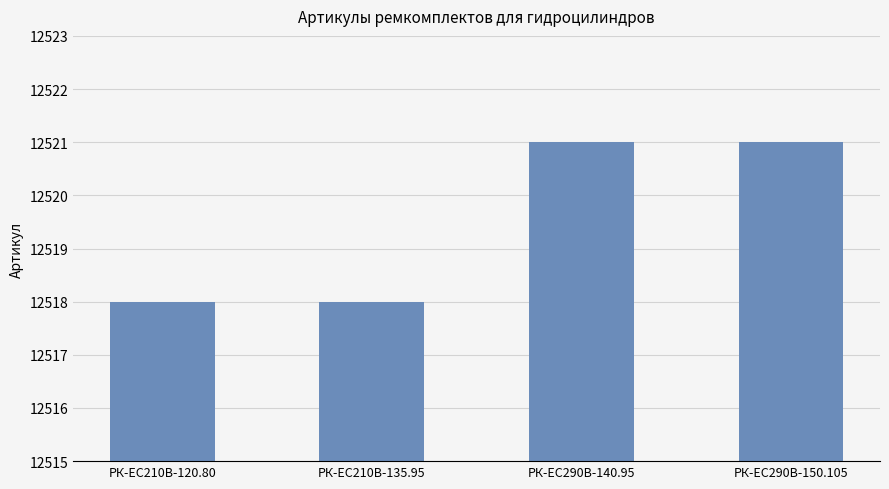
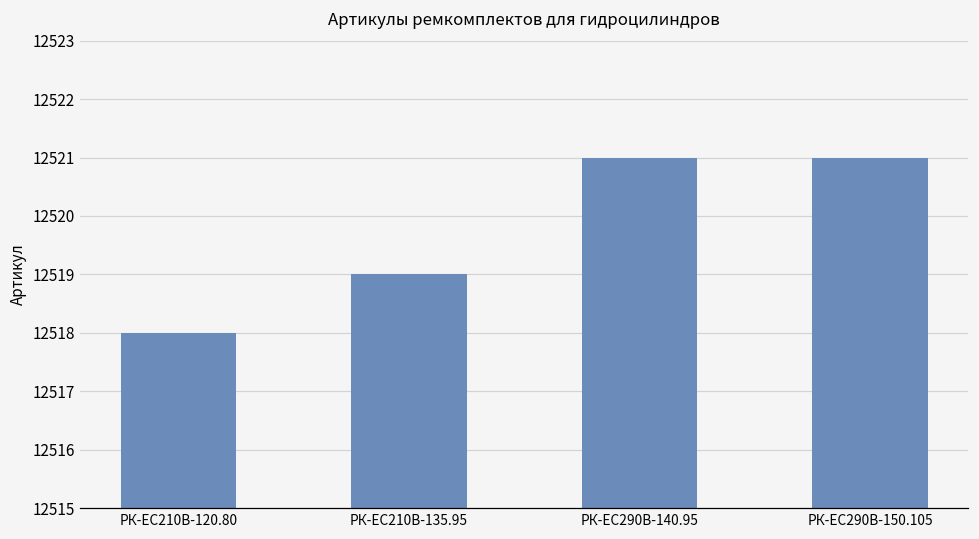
  {
    "РК-EC210В-120.80": 12518,
-   "РК-EC210В-135.95": 12518,
+   "РК-EC210В-135.95": 12519,
    "РК-ЕС290В-140.95": 12521,
    "РК-ЕС290В-150.105": 12521
  }
